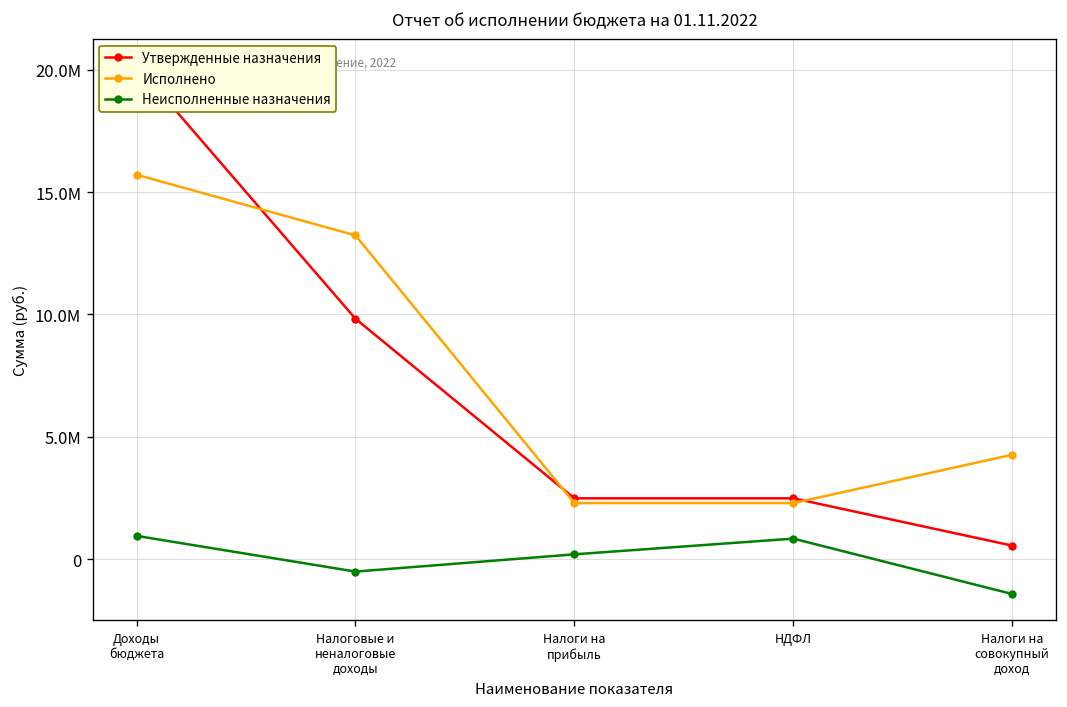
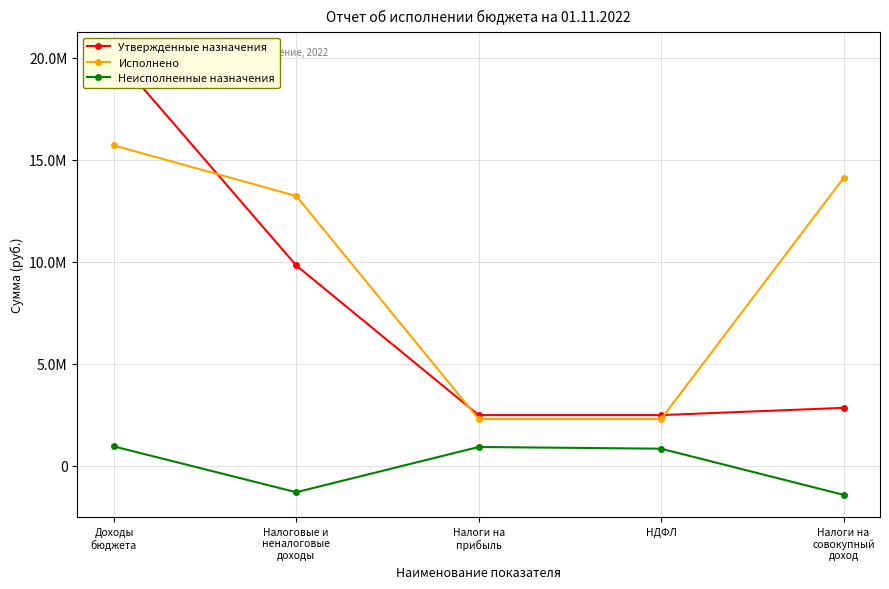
  {
    "Утвержденные назначения": {
      "Налоговые и неналоговые доходы": 9800000,
      "Налоги на прибыль": 2500000,
      "НДФЛ": 2500000,
-     "Налоги на совокупный доход": 600000
+     "Налоги на совокупный доход": 2800000
    },
    "Исполнено": {
      "Доходы бюджета": 15700000,
      "Налоговые и неналоговые доходы": 13200000,
      "Налоги на прибыль": 2300000,
      "НДФЛ": 2300000,
-     "Налоги на совокупный доход": 4300000
+     "Налоги на совокупный доход": 14100000
    },
    "Неисполненные назначения": {
      "Доходы бюджета": 900000,
-     "Налоговые и неналоговые доходы": -500000,
-     "Налоги на прибыль": 200000,
+     "Налоговые и неналоговые доходы": -1300000,
+     "Налоги на прибыль": 900000,
      "НДФЛ": 800000,
      "Налоги на совокупный доход": -1400000
    }
  }
